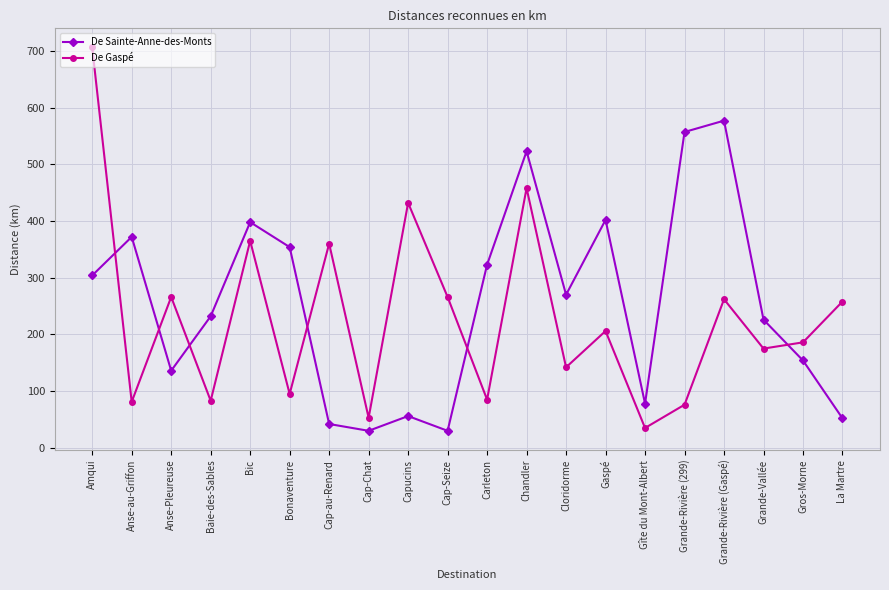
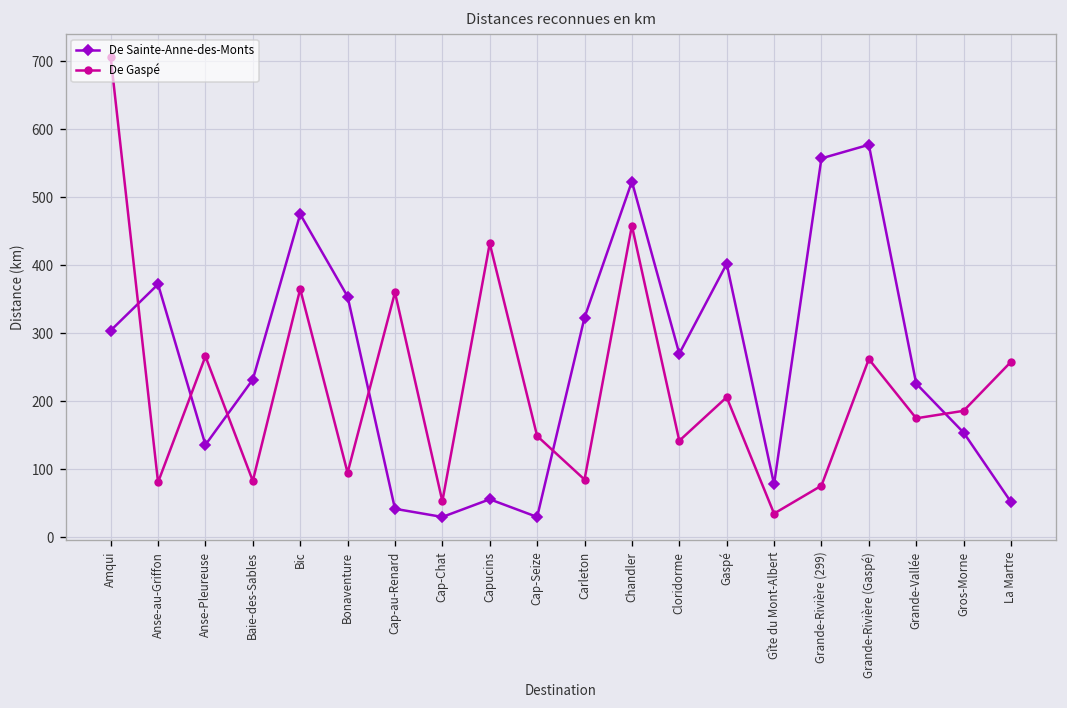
  {
    "De Sainte-Anne-des-Monts": {
      "Amqui": 300,
      "Anse-au-Griffon": 370,
      "Anse-Pleureuse": 140,
      "Baie-des-Sables": 230,
-     "Bic": 400,
+     "Bic": 480,
      "Bonaventure": 350,
      "Cap-au-Renard": 40,
      "Cap-Chat": 30,
      "Capucins": 60,
      "Cap-Seize": 30,
      "Carleton": 320,
      "Chandler": 520,
      "Cloridorme": 270,
      "Gaspé": 400,
      "Gîte du Mont-Albert": 80,
      "Grande-Rivière (299)": 560,
      "Grande-Rivière (Gaspé)": 580,
      "Grande-Vallée": 230,
      "Gros-Morne": 150,
      "La Martre": 50
    },
    "De Gaspé": {
      "Anse-au-Griffon": 80,
      "Anse-Pleureuse": 270,
      "Baie-des-Sables": 80,
      "Bic": 370,
      "Bonaventure": 100,
      "Cap-au-Renard": 360,
      "Cap-Chat": 50,
      "Capucins": 430,
-     "Cap-Seize": 270,
+     "Cap-Seize": 150,
      "Carleton": 90,
      "Chandler": 460,
      "Cloridorme": 140,
      "Gaspé": 210,
      "Gîte du Mont-Albert": 40,
      "Grande-Rivière (299)": 80,
      "Grande-Rivière (Gaspé)": 260,
      "Grande-Vallée": 180,
      "Gros-Morne": 190,
      "La Martre": 260
    }
  }
